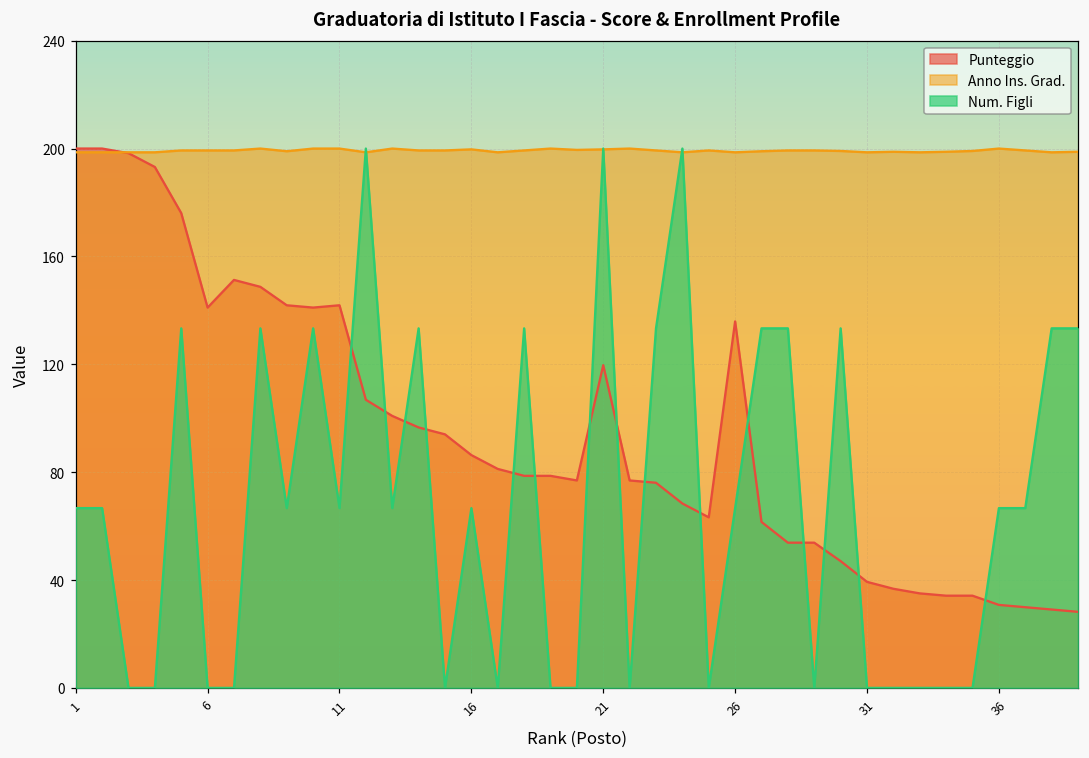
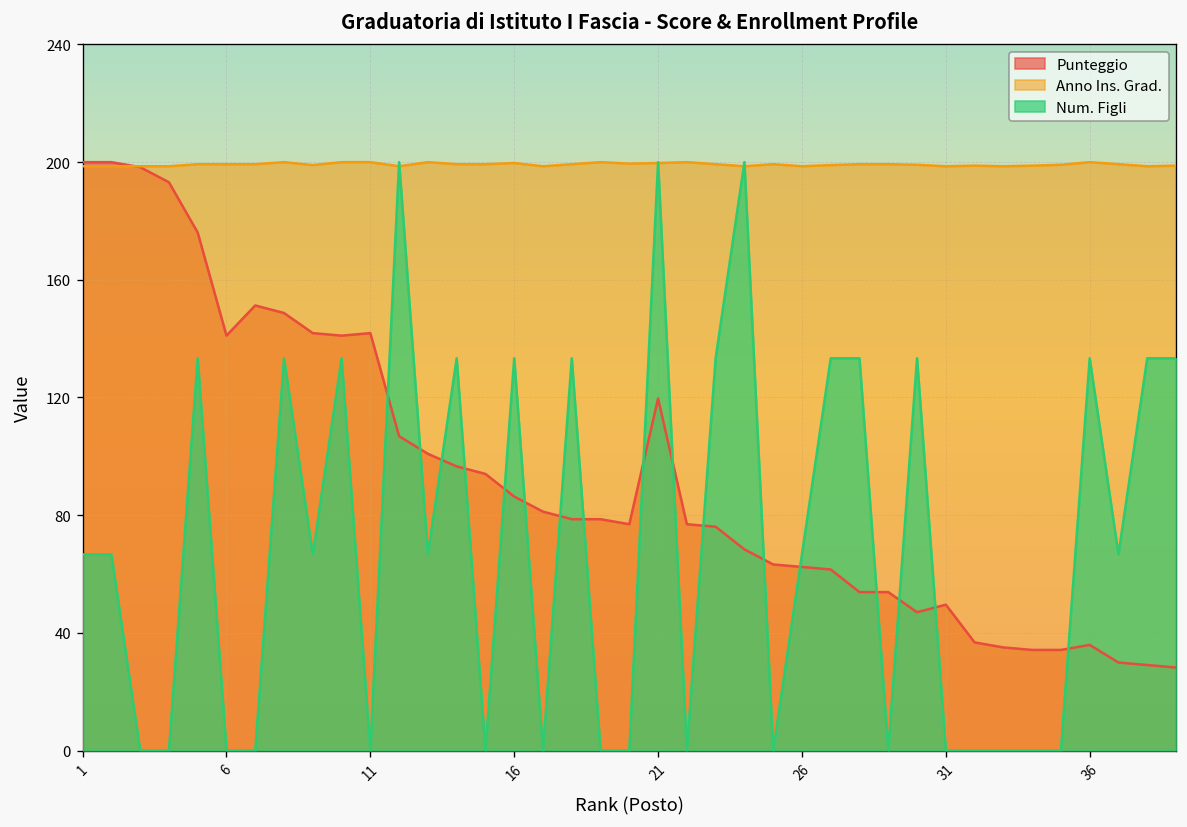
  {
    "Punteggio": {
      "1": 200,
      "6": 141,
      "11": 142,
      "16": 86,
      "21": 120,
-     "26": 136,
-     "31": 39,
-     "36": 31
+     "26": 62,
+     "31": 50,
+     "36": 36
    },
    "Anno Ins. Grad.": {
      "1": 199,
      "6": 199,
      "11": 200,
      "16": 200,
      "26": 199,
      "31": 199,
      "36": 200
    },
    "Num. Figli": {
      "1": 67,
      "6": 0,
-     "11": 67,
-     "16": 67,
+     "11": 0,
+     "16": 133,
      "26": 67,
      "31": 0,
-     "36": 67
+     "36": 133
    }
  }
